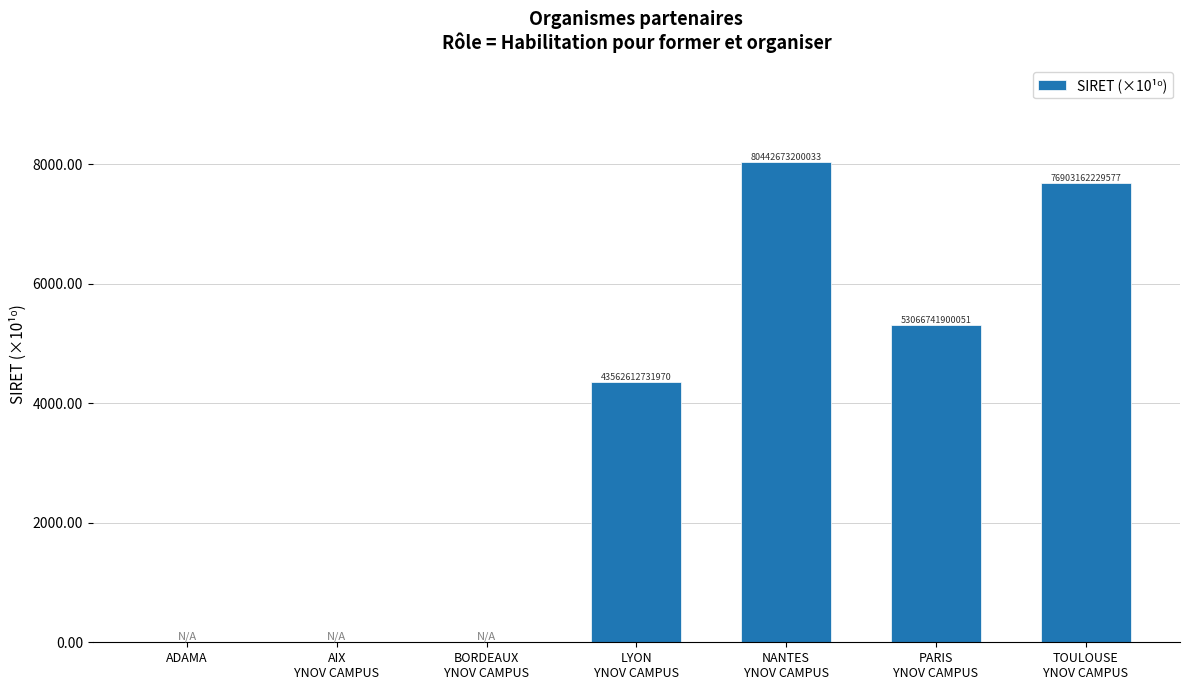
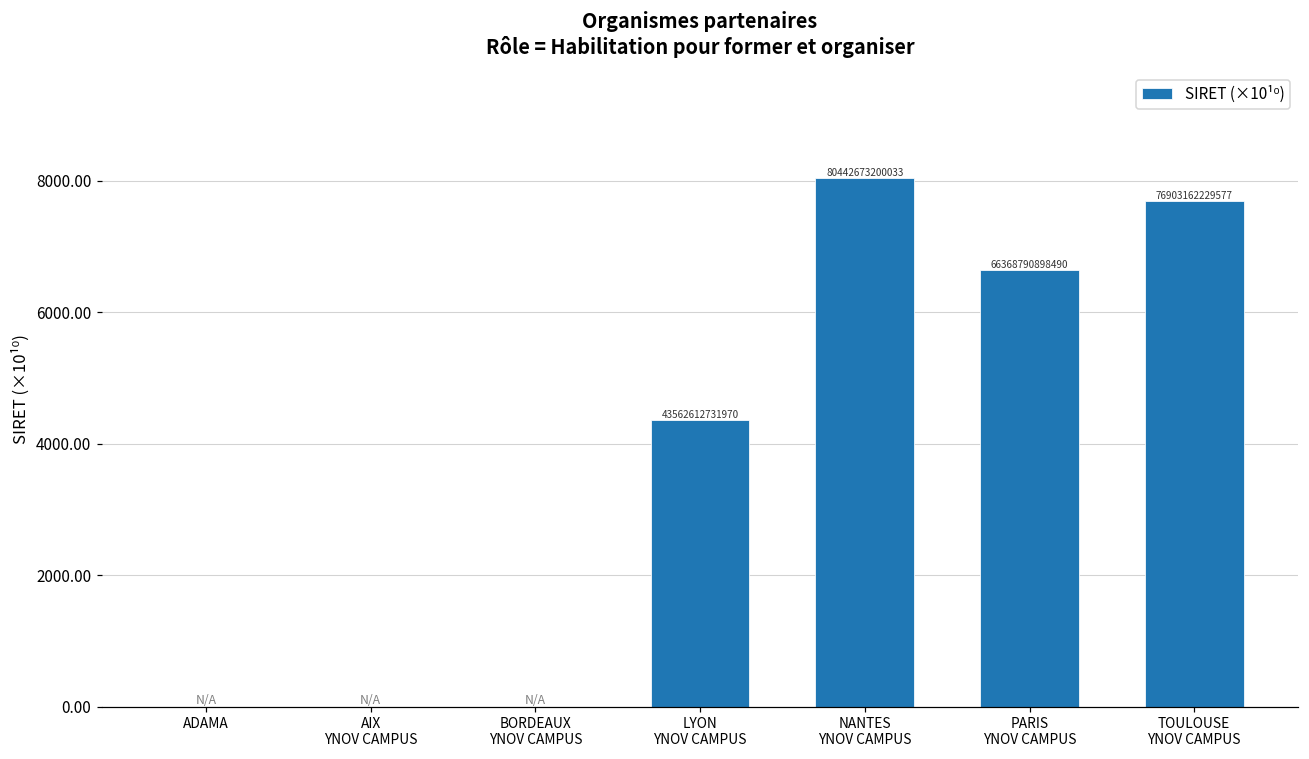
  {
-   "PARIS YNOV CAMPUS": 53066741900051
+   "PARIS YNOV CAMPUS": 66368790898490
  }
